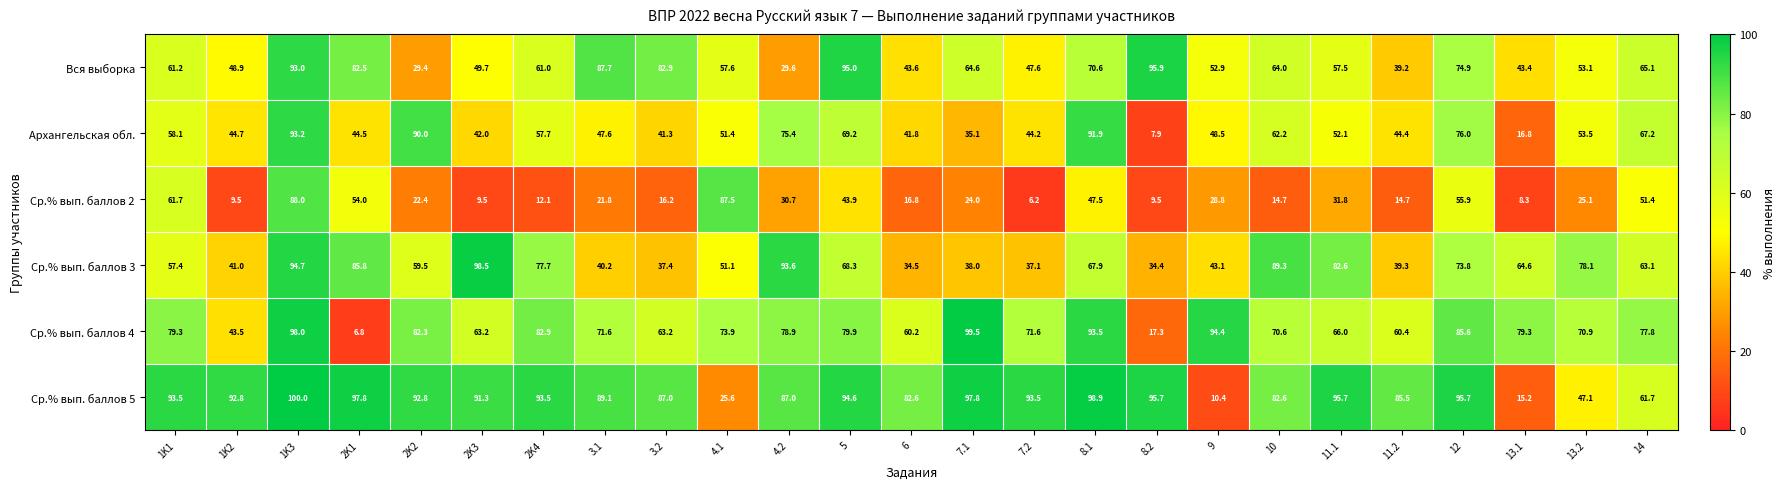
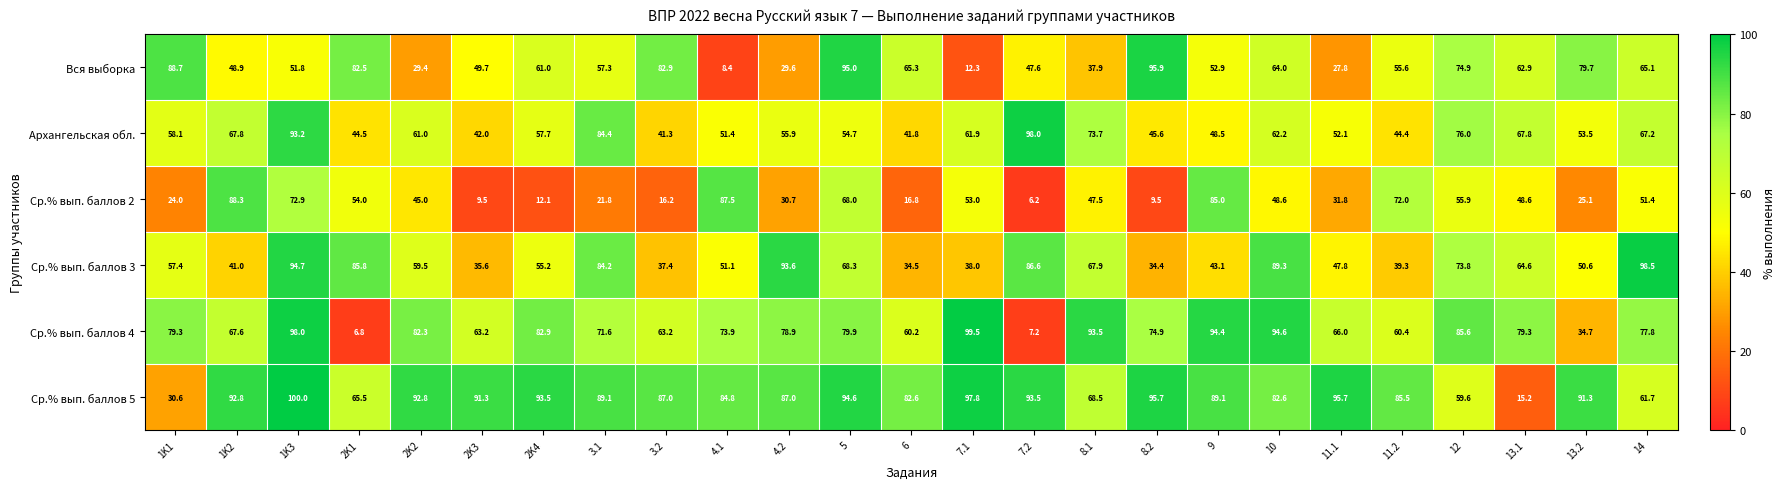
  {
    "Вся выборка": {
-     "1K1": 61.2,
+     "1K1": 88.7,
      "1K2": 48.9,
-     "1K3": 93.0,
+     "1K3": 51.8,
      "2K1": 82.5,
      "2K2": 29.4,
      "2K3": 49.7,
      "2K4": 61.0,
-     "3.1": 87.7,
+     "3.1": 57.3,
      "3.2": 82.9,
-     "4.1": 57.6,
+     "4.1": 8.4,
      "4.2": 29.6,
      "5": 95.0,
-     "6": 43.6,
-     "7.1": 64.6,
+     "6": 65.3,
+     "7.1": 12.3,
      "7.2": 47.6,
-     "8.1": 70.6,
+     "8.1": 37.9,
      "8.2": 95.9,
      "9": 52.9,
      "10": 64.0,
-     "11.1": 57.5,
-     "11.2": 39.2,
+     "11.1": 27.8,
+     "11.2": 55.6,
      "12": 74.9,
-     "13.1": 43.4,
-     "13.2": 53.1,
+     "13.1": 62.9,
+     "13.2": 79.7,
      "14": 65.1
    },
    "Архангельская обл.": {
      "1K1": 58.1,
-     "1K2": 44.7,
+     "1K2": 67.8,
      "1K3": 93.2,
      "2K1": 44.5,
-     "2K2": 90.0,
+     "2K2": 61.0,
      "2K3": 42.0,
      "2K4": 57.7,
-     "3.1": 47.6,
+     "3.1": 84.4,
      "3.2": 41.3,
      "4.1": 51.4,
-     "4.2": 75.4,
-     "5": 69.2,
+     "4.2": 55.9,
+     "5": 54.7,
      "6": 41.8,
-     "7.1": 35.1,
-     "7.2": 44.2,
-     "8.1": 91.9,
-     "8.2": 7.9,
+     "7.1": 61.9,
+     "7.2": 98.0,
+     "8.1": 73.7,
+     "8.2": 45.6,
      "9": 48.5,
      "10": 62.2,
      "11.1": 52.1,
      "11.2": 44.4,
      "12": 76.0,
-     "13.1": 16.8,
+     "13.1": 67.8,
      "13.2": 53.5,
      "14": 67.2
    },
    "Ср.% вып. баллов 2": {
-     "1K1": 61.7,
-     "1K2": 9.5,
-     "1K3": 88.0,
+     "1K1": 24.0,
+     "1K2": 88.3,
+     "1K3": 72.9,
      "2K1": 54.0,
-     "2K2": 22.4,
+     "2K2": 45.0,
      "2K3": 9.5,
      "2K4": 12.1,
      "3.1": 21.8,
      "3.2": 16.2,
      "4.1": 87.5,
      "4.2": 30.7,
-     "5": 43.9,
+     "5": 68.0,
      "6": 16.8,
-     "7.1": 24.0,
+     "7.1": 53.0,
      "7.2": 6.2,
      "8.1": 47.5,
      "8.2": 9.5,
-     "9": 28.8,
-     "10": 14.7,
+     "9": 85.0,
+     "10": 48.6,
      "11.1": 31.8,
-     "11.2": 14.7,
+     "11.2": 72.0,
      "12": 55.9,
-     "13.1": 8.3,
+     "13.1": 48.6,
      "13.2": 25.1,
      "14": 51.4
    },
    "Ср.% вып. баллов 3": {
      "1K1": 57.4,
      "1K2": 41.0,
      "1K3": 94.7,
      "2K1": 85.8,
      "2K2": 59.5,
-     "2K3": 98.5,
-     "2K4": 77.7,
-     "3.1": 40.2,
+     "2K3": 35.6,
+     "2K4": 55.2,
+     "3.1": 84.2,
      "3.2": 37.4,
      "4.1": 51.1,
      "4.2": 93.6,
      "5": 68.3,
      "6": 34.5,
      "7.1": 38.0,
-     "7.2": 37.1,
+     "7.2": 86.6,
      "8.1": 67.9,
      "8.2": 34.4,
      "9": 43.1,
      "10": 89.3,
-     "11.1": 82.6,
+     "11.1": 47.8,
      "11.2": 39.3,
      "12": 73.8,
      "13.1": 64.6,
-     "13.2": 78.1,
-     "14": 63.1
+     "13.2": 50.6,
+     "14": 98.5
    },
    "Ср.% вып. баллов 4": {
      "1K1": 79.3,
-     "1K2": 43.5,
+     "1K2": 67.6,
      "1K3": 98.0,
      "2K1": 6.8,
      "2K2": 82.3,
      "2K3": 63.2,
      "2K4": 82.9,
      "3.1": 71.6,
      "3.2": 63.2,
      "4.1": 73.9,
      "4.2": 78.9,
      "5": 79.9,
      "6": 60.2,
      "7.1": 99.5,
-     "7.2": 71.6,
+     "7.2": 7.2,
      "8.1": 93.5,
-     "8.2": 17.3,
+     "8.2": 74.9,
      "9": 94.4,
-     "10": 70.6,
+     "10": 94.6,
      "11.1": 66.0,
      "11.2": 60.4,
      "12": 85.6,
      "13.1": 79.3,
-     "13.2": 70.9,
+     "13.2": 34.7,
      "14": 77.8
    },
    "Ср.% вып. баллов 5": {
-     "1K1": 93.5,
+     "1K1": 30.6,
      "1K2": 92.8,
      "1K3": 100.0,
-     "2K1": 97.8,
+     "2K1": 65.5,
      "2K2": 92.8,
      "2K3": 91.3,
      "2K4": 93.5,
      "3.1": 89.1,
      "3.2": 87.0,
-     "4.1": 25.6,
+     "4.1": 84.8,
      "4.2": 87.0,
      "5": 94.6,
      "6": 82.6,
      "7.1": 97.8,
      "7.2": 93.5,
-     "8.1": 98.9,
+     "8.1": 68.5,
      "8.2": 95.7,
-     "9": 10.4,
+     "9": 89.1,
      "10": 82.6,
      "11.1": 95.7,
      "11.2": 85.5,
-     "12": 95.7,
+     "12": 59.6,
      "13.1": 15.2,
-     "13.2": 47.1,
+     "13.2": 91.3,
      "14": 61.7
    }
  }
